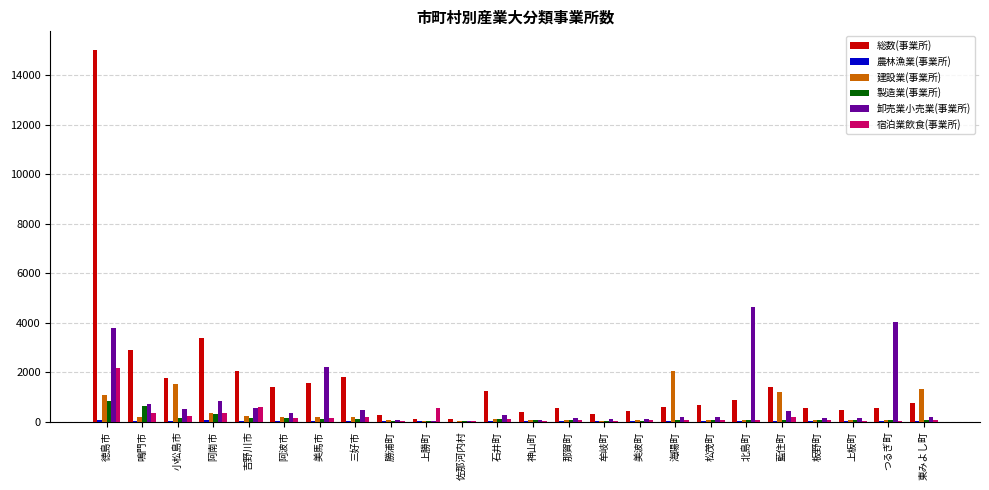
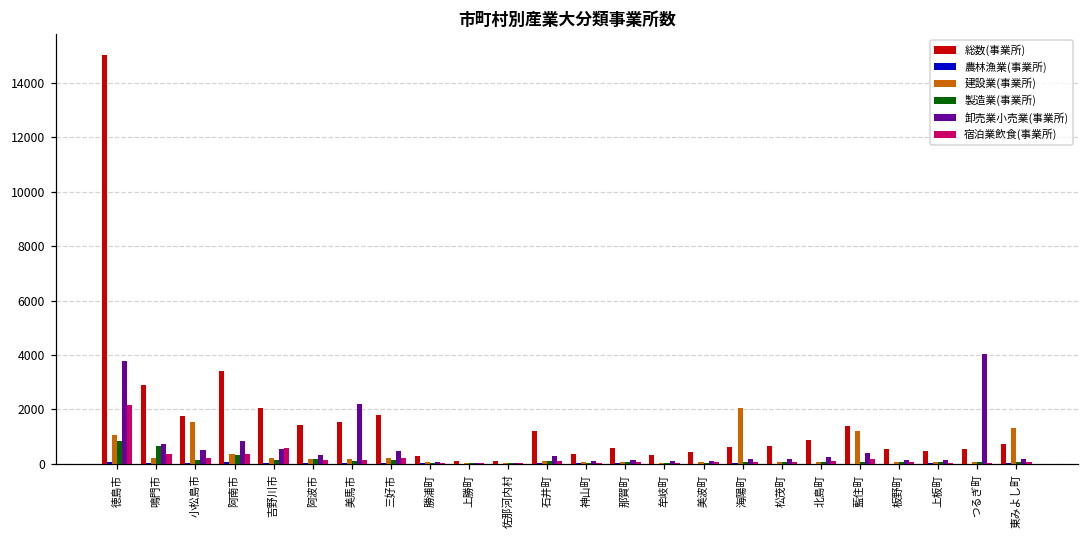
  {
    "総数(事業所)": {
      "徳島市": 15000,
      "鳴門市": 2900,
      "小松島市": 1800,
      "阿南市": 3400,
      "吉野川市": 2100,
      "阿波市": 1400,
      "美馬市": 1500,
      "三好市": 1800,
      "勝浦町": 300,
      "上勝町": 100,
      "佐那河内村": 100,
      "石井町": 1200,
      "神山町": 400,
      "那賀町": 600,
      "牟岐町": 300,
      "美波町": 400,
      "海陽町": 600,
      "松茂町": 600,
      "北島町": 900,
      "藍住町": 1400,
      "板野町": 500,
      "上板町": 500,
      "つるぎ町": 500,
      "東みよし町": 700
    },
    "建設業(事業所)": {
      "徳島市": 1100,
      "鳴門市": 200,
      "小松島市": 1500,
      "阿南市": 300,
      "吉野川市": 200,
      "阿波市": 200,
      "美馬市": 200,
      "三好市": 200,
      "石井町": 100,
      "海陽町": 2100,
      "藍住町": 1200,
      "東みよし町": 1300
    },
    "製造業(事業所)": {
      "徳島市": 800,
      "鳴門市": 600,
      "小松島市": 200,
      "阿南市": 300,
      "吉野川市": 200,
      "阿波市": 200,
      "美馬市": 100,
      "三好市": 100
    },
    "卸売業小売業(事業所)": {
      "徳島市": 3800,
      "鳴門市": 700,
      "小松島市": 500,
      "阿南市": 800,
      "吉野川市": 500,
      "阿波市": 300,
      "美馬市": 2200,
      "三好市": 500,
      "石井町": 300,
      "那賀町": 100,
      "美波町": 100,
      "海陽町": 200,
      "松茂町": 200,
-     "北島町": 4600,
+     "北島町": 200,
      "藍住町": 400,
      "板野町": 100,
      "上板町": 100,
      "つるぎ町": 4000,
      "東みよし町": 200
    },
    "宿泊業飲食(事業所)": {
      "徳島市": 2200,
      "鳴門市": 400,
      "小松島市": 200,
      "阿南市": 300,
      "吉野川市": 600,
      "阿波市": 100,
      "美馬市": 200,
      "三好市": 200,
-     "上勝町": 500,
+     "上勝町": 0,
      "石井町": 100,
      "藍住町": 200
    }
  }
